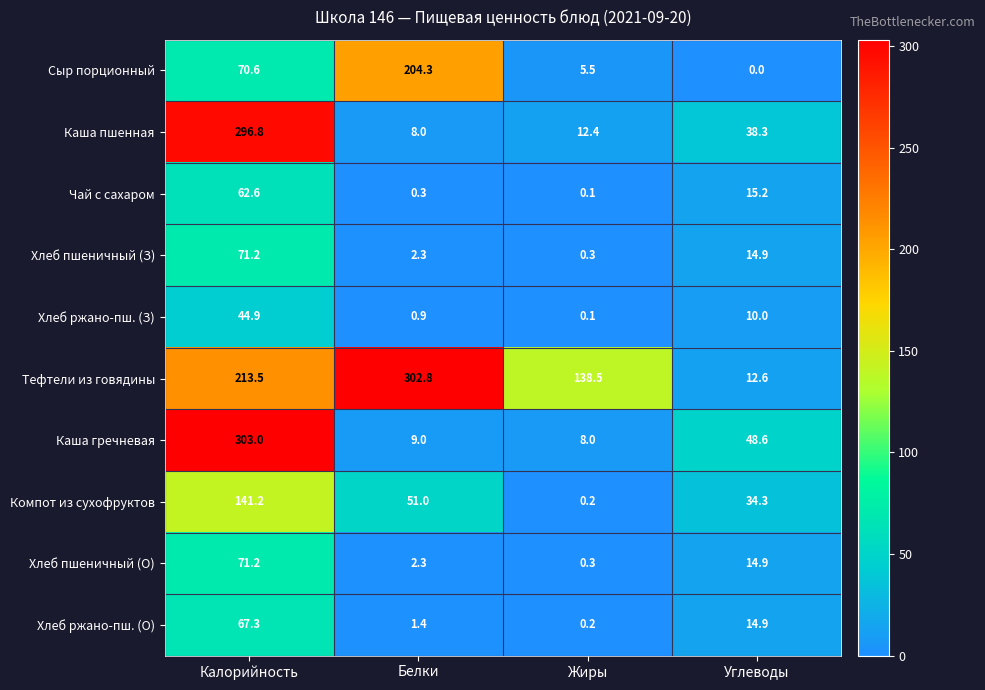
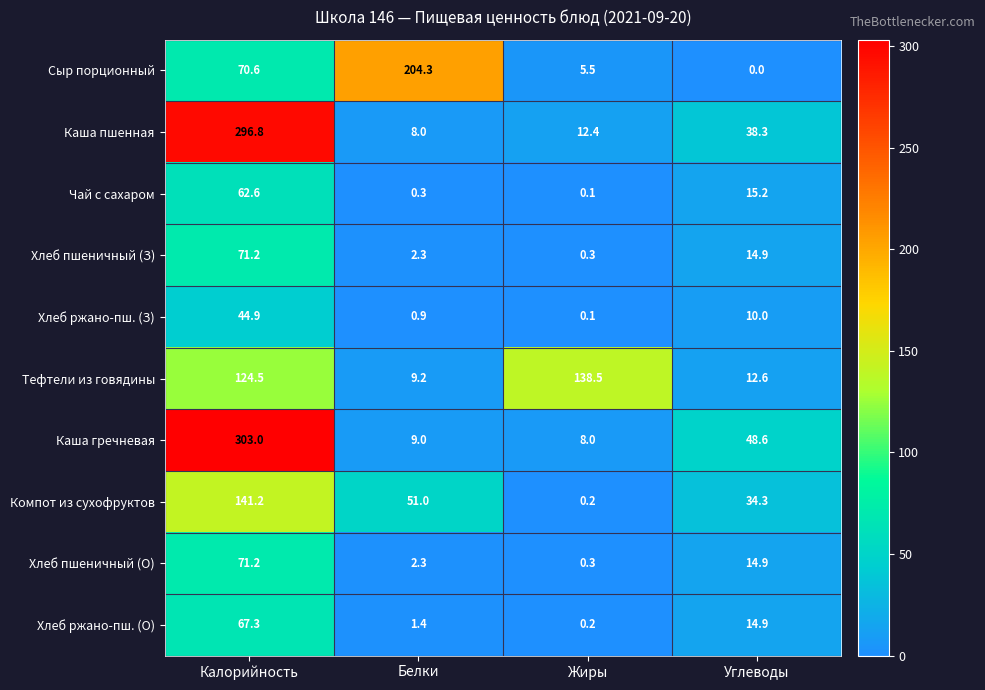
  {
    "Сыр порционный": {
      "Калорийность": 70.6,
      "Белки": 204.3,
      "Жиры": 5.5,
      "Углеводы": 0.0
    },
    "Каша пшенная": {
      "Калорийность": 296.8,
      "Белки": 8.0,
      "Жиры": 12.4,
      "Углеводы": 38.3
    },
    "Чай с сахаром": {
      "Калорийность": 62.6,
      "Белки": 0.3,
      "Жиры": 0.1,
      "Углеводы": 15.2
    },
    "Хлеб пшеничный (З)": {
      "Калорийность": 71.2,
      "Белки": 2.3,
      "Жиры": 0.3,
      "Углеводы": 14.9
    },
    "Хлеб ржано-пш. (З)": {
      "Калорийность": 44.9,
      "Белки": 0.9,
      "Жиры": 0.1,
      "Углеводы": 10.0
    },
    "Тефтели из говядины": {
-     "Калорийность": 213.5,
-     "Белки": 302.8,
+     "Калорийность": 124.5,
+     "Белки": 9.2,
      "Жиры": 138.5,
      "Углеводы": 12.6
    },
    "Каша гречневая": {
      "Калорийность": 303.0,
      "Белки": 9.0,
      "Жиры": 8.0,
      "Углеводы": 48.6
    },
    "Компот из сухофруктов": {
      "Калорийность": 141.2,
      "Белки": 51.0,
      "Жиры": 0.2,
      "Углеводы": 34.3
    },
    "Хлеб пшеничный (О)": {
      "Калорийность": 71.2,
      "Белки": 2.3,
      "Жиры": 0.3,
      "Углеводы": 14.9
    },
    "Хлеб ржано-пш. (О)": {
      "Калорийность": 67.3,
      "Белки": 1.4,
      "Жиры": 0.2,
      "Углеводы": 14.9
    }
  }
